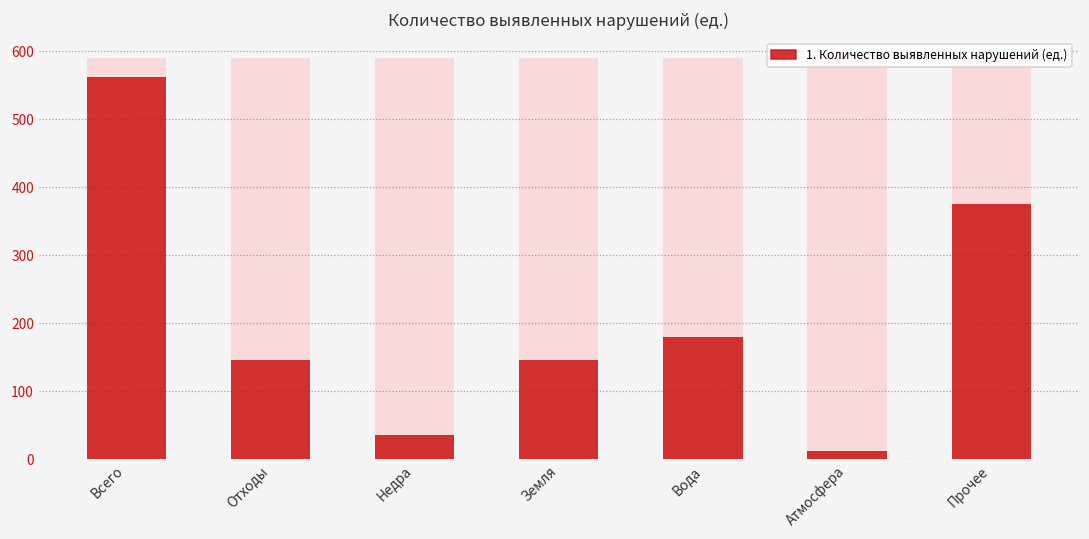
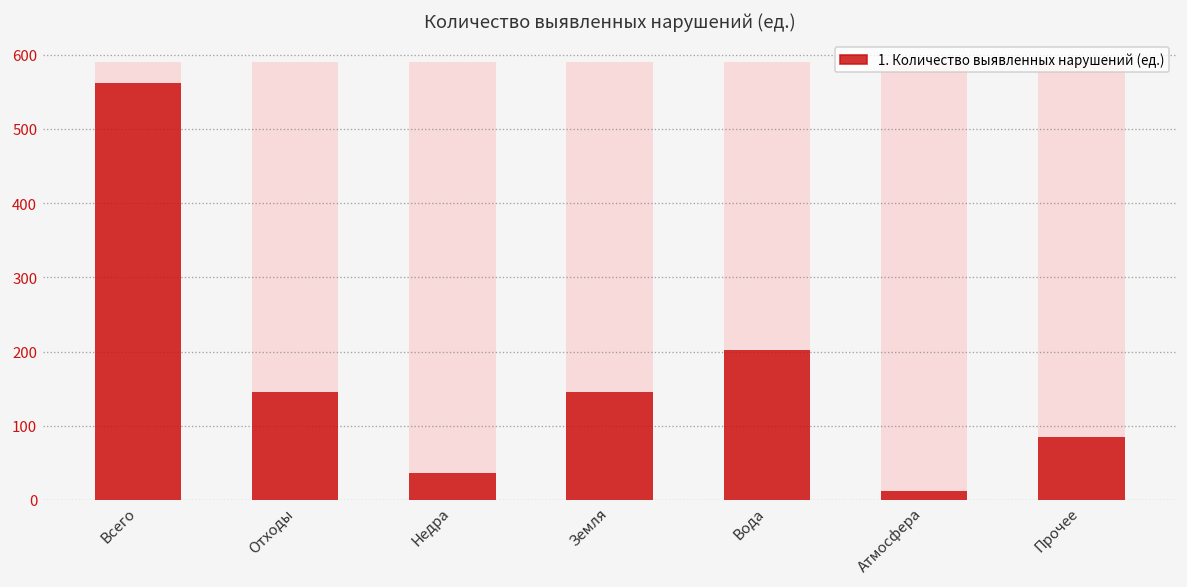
  {
    "1. Количество выявленных нарушений (ед.)": {
-     "Вода": 180,
-     "Прочее": 380
+     "Вода": 200,
+     "Прочее": 90
    }
  }
